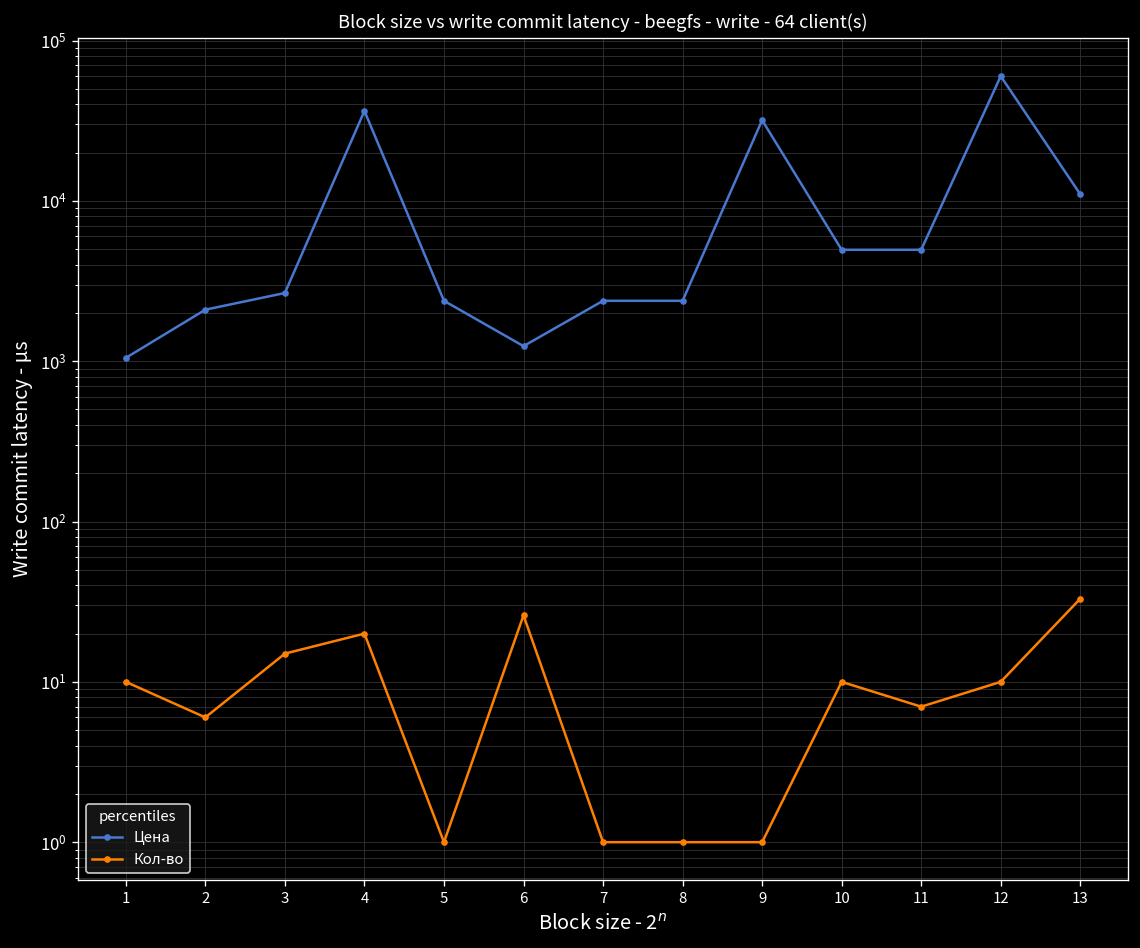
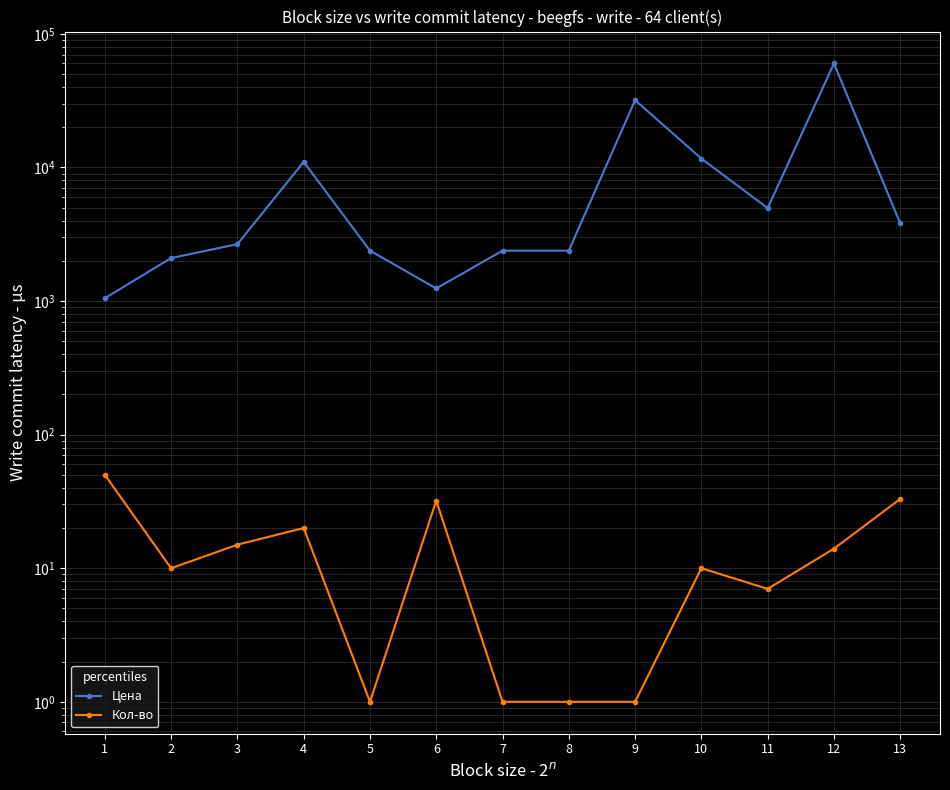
  {
    "Цена": {
      "1": 1000,
      "2": 2100,
      "3": 2700,
-     "4": 36000,
+     "4": 11000,
      "5": 2400,
      "6": 1200,
      "7": 2400,
      "8": 2400,
      "9": 32000,
-     "10": 5000,
+     "10": 12000,
      "11": 5000,
      "12": 60000,
-     "13": 11000
+     "13": 3800
    },
    "Кол-во": {
-     "1": 10,
-     "2": 6,
+     "1": 50,
+     "2": 10,
      "3": 15,
      "4": 20,
      "5": 1,
-     "6": 26,
+     "6": 32,
      "7": 1,
      "8": 1,
      "9": 1,
      "10": 10,
      "11": 7,
-     "12": 10,
+     "12": 14,
      "13": 33
    }
  }
